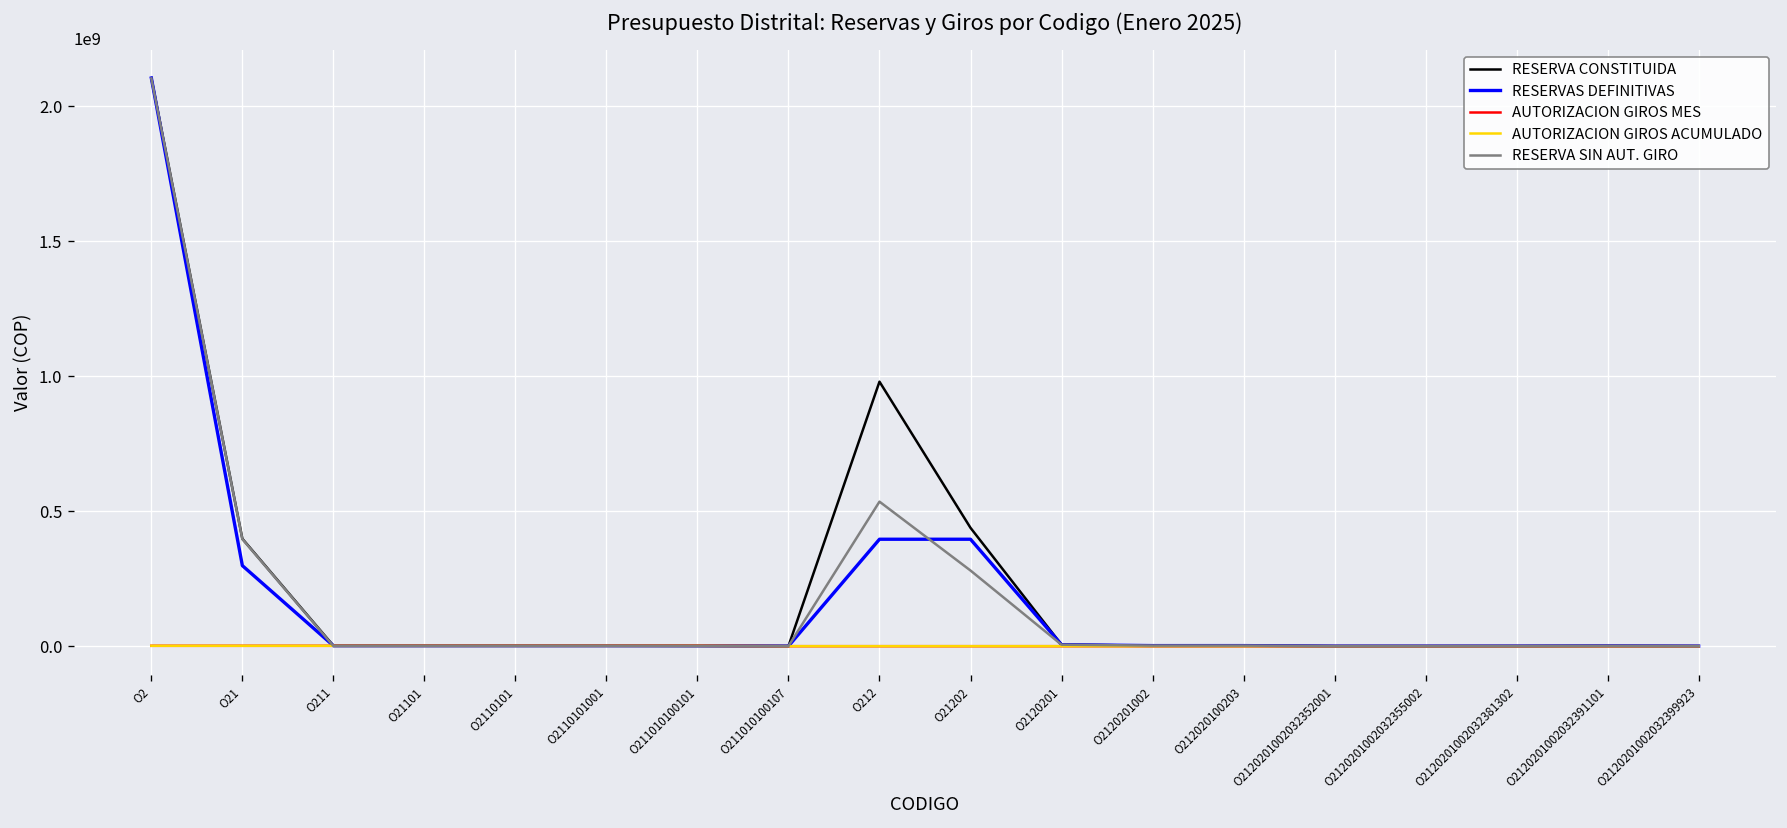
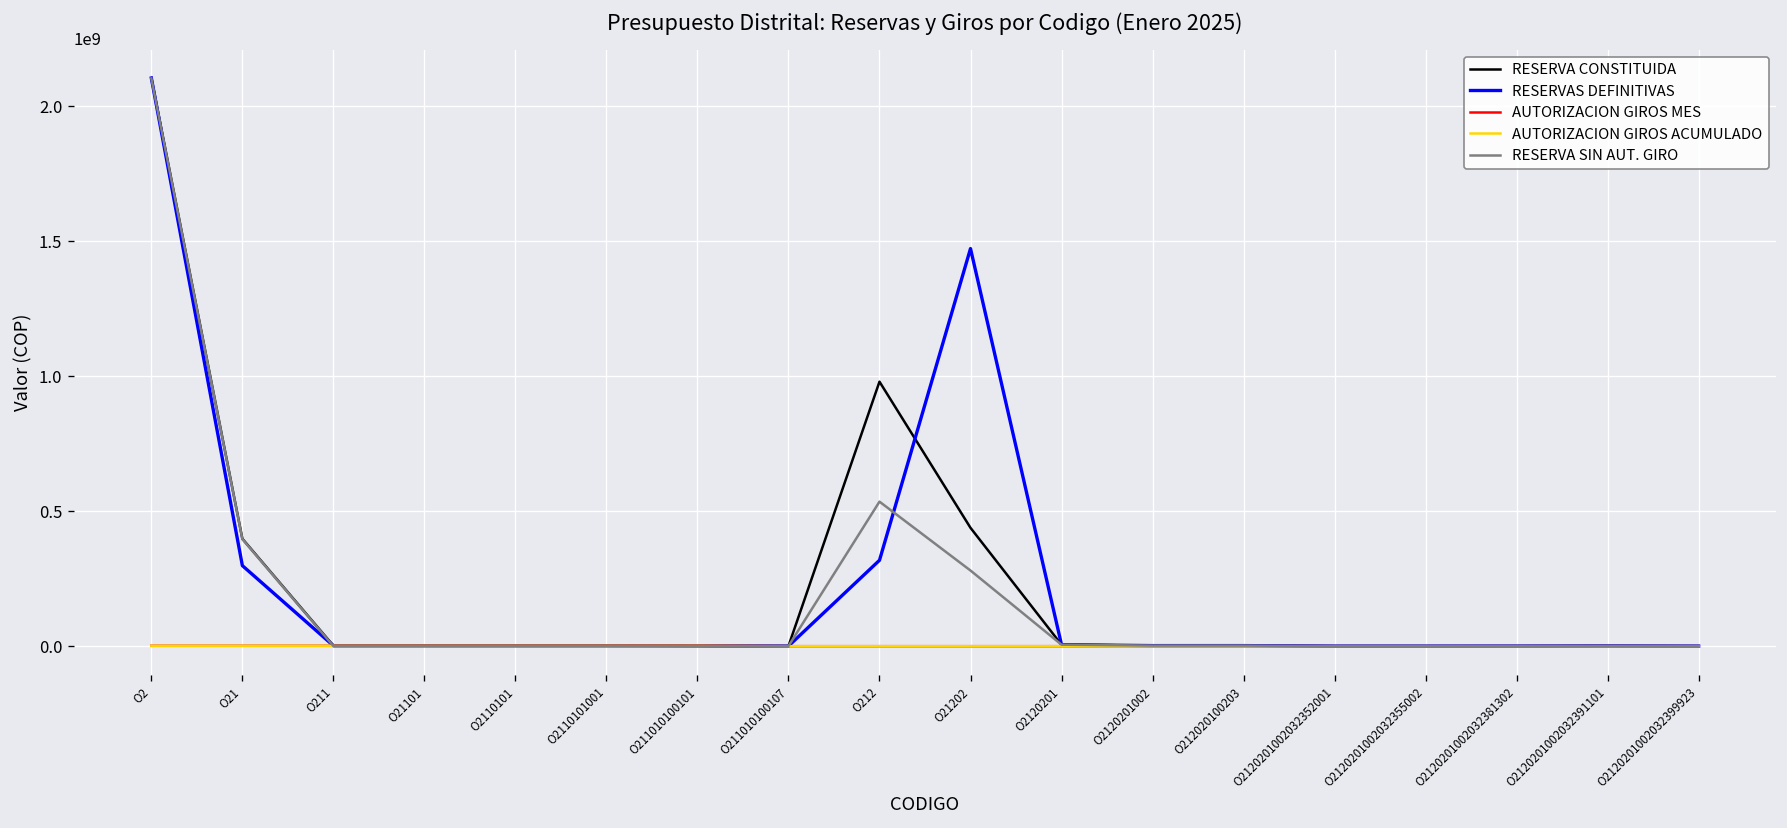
  {
    "RESERVA CONSTITUIDA": {
      "O212": 980000000,
      "O21202": 440000000
    },
    "RESERVAS DEFINITIVAS": {
      "O21": 300000000,
-     "O212": 400000000,
-     "O21202": 400000000
+     "O212": 320000000,
+     "O21202": 1470000000
    },
    "AUTORIZACION GIROS ACUMULADO": {
      "O2": 0,
      "O21": 0,
      "O212": 0,
      "O21202": 0
    },
    "RESERVA SIN AUT. GIRO": {
      "O212": 540000000,
      "O21202": 280000000
    }
  }
